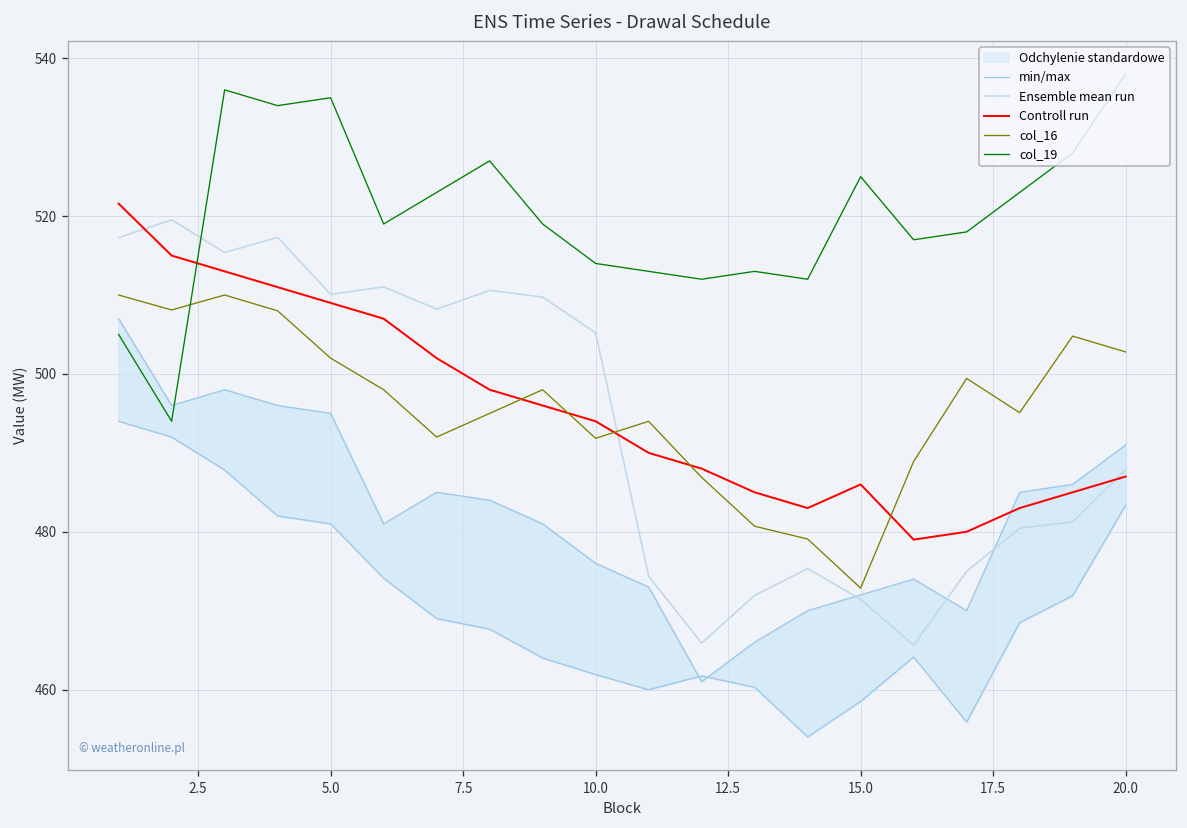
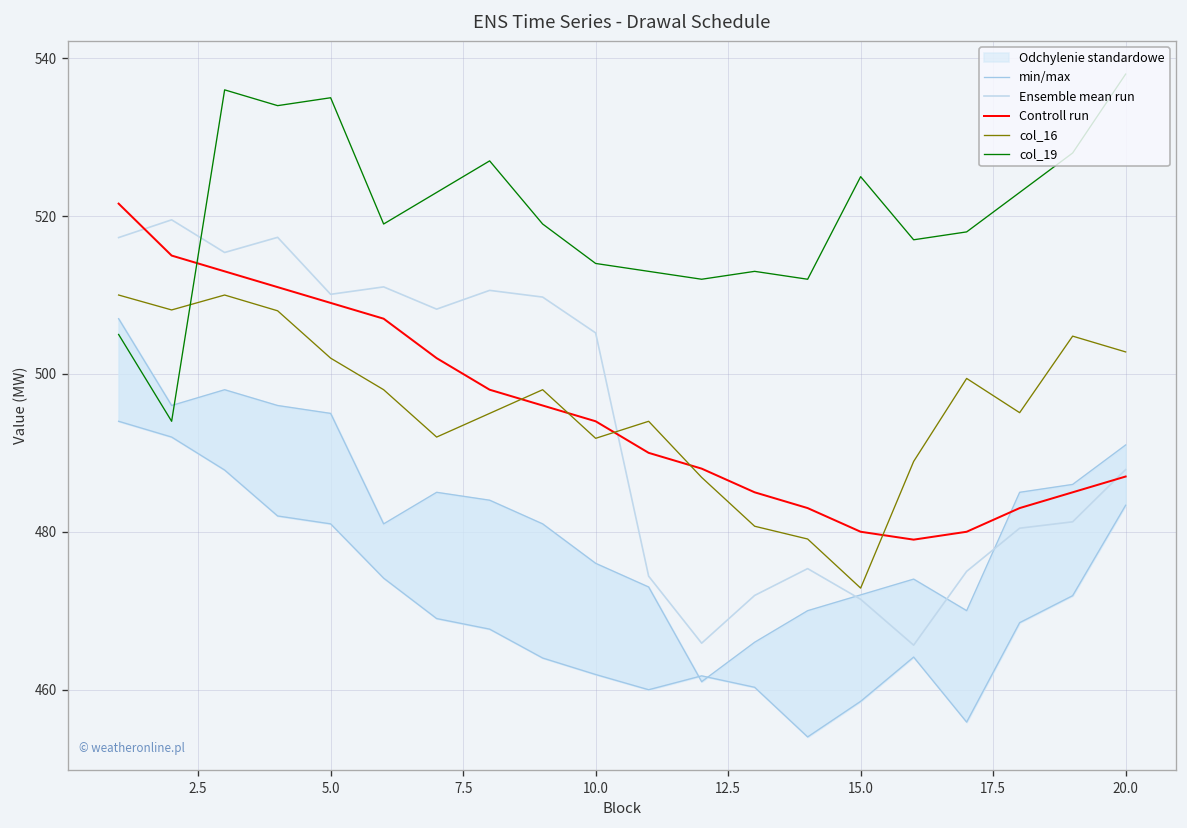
  {
    "Controll run": {
      "5.0": 509,
      "10.0": 494,
-     "15.0": 486,
+     "15.0": 480,
      "20.0": 487
    },
    "col_16": {
      "5.0": 502,
      "10.0": 492,
      "15.0": 473,
      "20.0": 503
    },
    "col_19": {
      "5.0": 535,
      "10.0": 514,
      "15.0": 525
    }
  }
